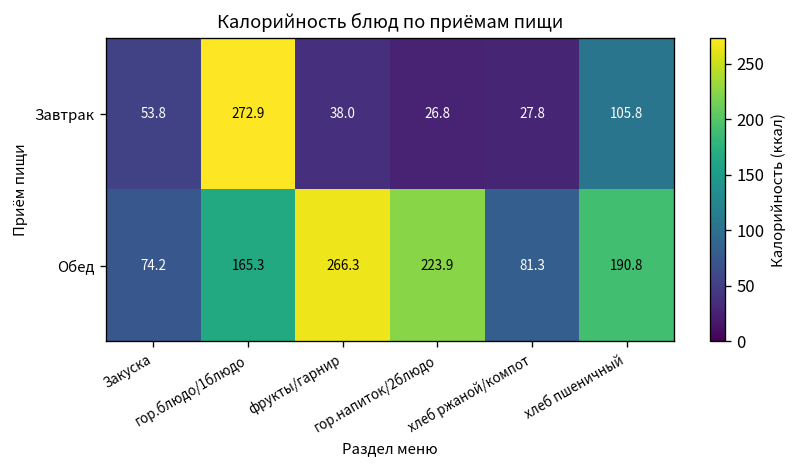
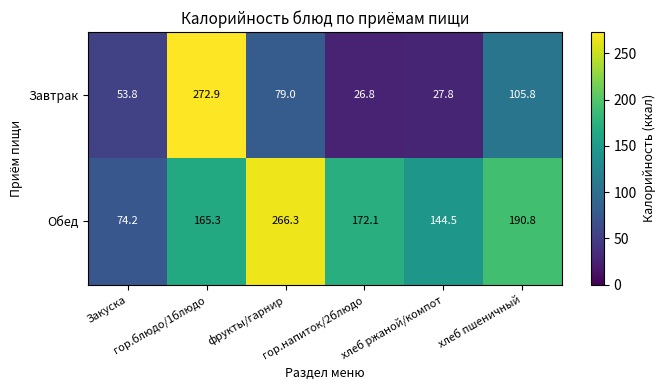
  {
    "Завтрак": {
      "Закуска": 53.8,
      "гор.блюдо/1блюдо": 272.9,
-     "фрукты/гарнир": 38.0,
+     "фрукты/гарнир": 79.0,
      "гор.напиток/2блюдо": 26.8,
      "хлеб ржаной/компот": 27.8,
      "хлеб пшеничный": 105.8
    },
    "Обед": {
      "Закуска": 74.2,
      "гор.блюдо/1блюдо": 165.3,
      "фрукты/гарнир": 266.3,
-     "гор.напиток/2блюдо": 223.9,
-     "хлеб ржаной/компот": 81.3,
+     "гор.напиток/2блюдо": 172.1,
+     "хлеб ржаной/компот": 144.5,
      "хлеб пшеничный": 190.8
    }
  }
